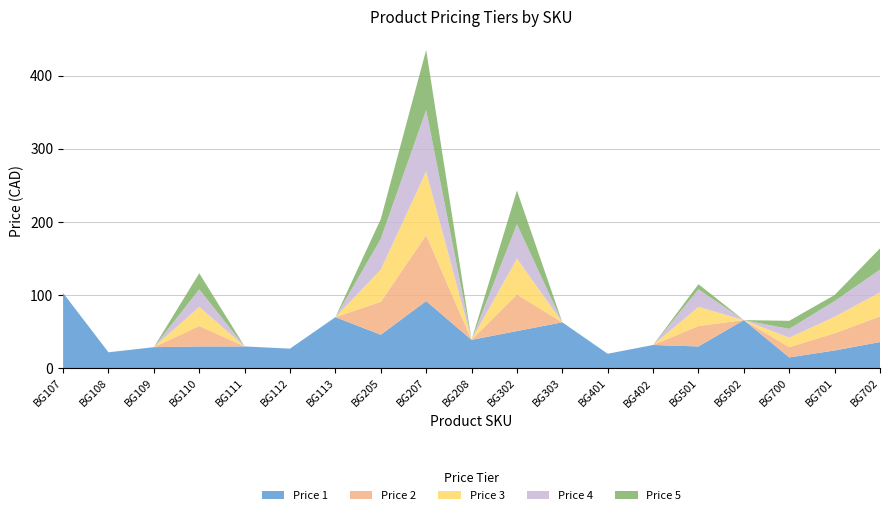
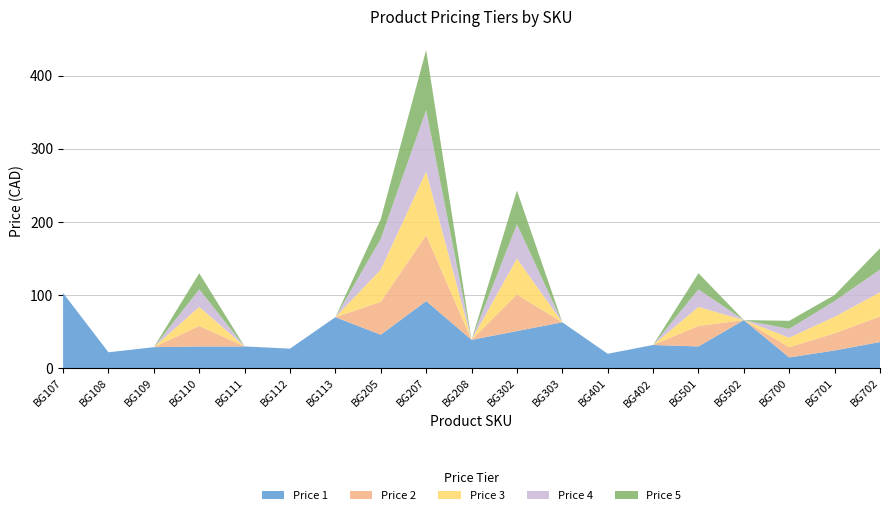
  {
    "Price 1": {
      "BG110": 30,
      "BG205": 50,
      "BG207": 90,
      "BG302": 50,
      "BG501": 30,
      "BG700": 20,
      "BG701": 20,
      "BG702": 40
    },
    "Price 4": {
      "BG110": 20,
      "BG205": 40,
      "BG207": 80,
      "BG302": 50,
      "BG501": 20,
      "BG700": 10,
      "BG701": 20,
      "BG702": 30
    },
    "Price 5": {
      "BG110": 20,
      "BG205": 30,
      "BG207": 80,
      "BG302": 50,
-     "BG501": 10,
+     "BG501": 20,
      "BG700": 10,
      "BG701": 10,
      "BG702": 30
    }
  }
